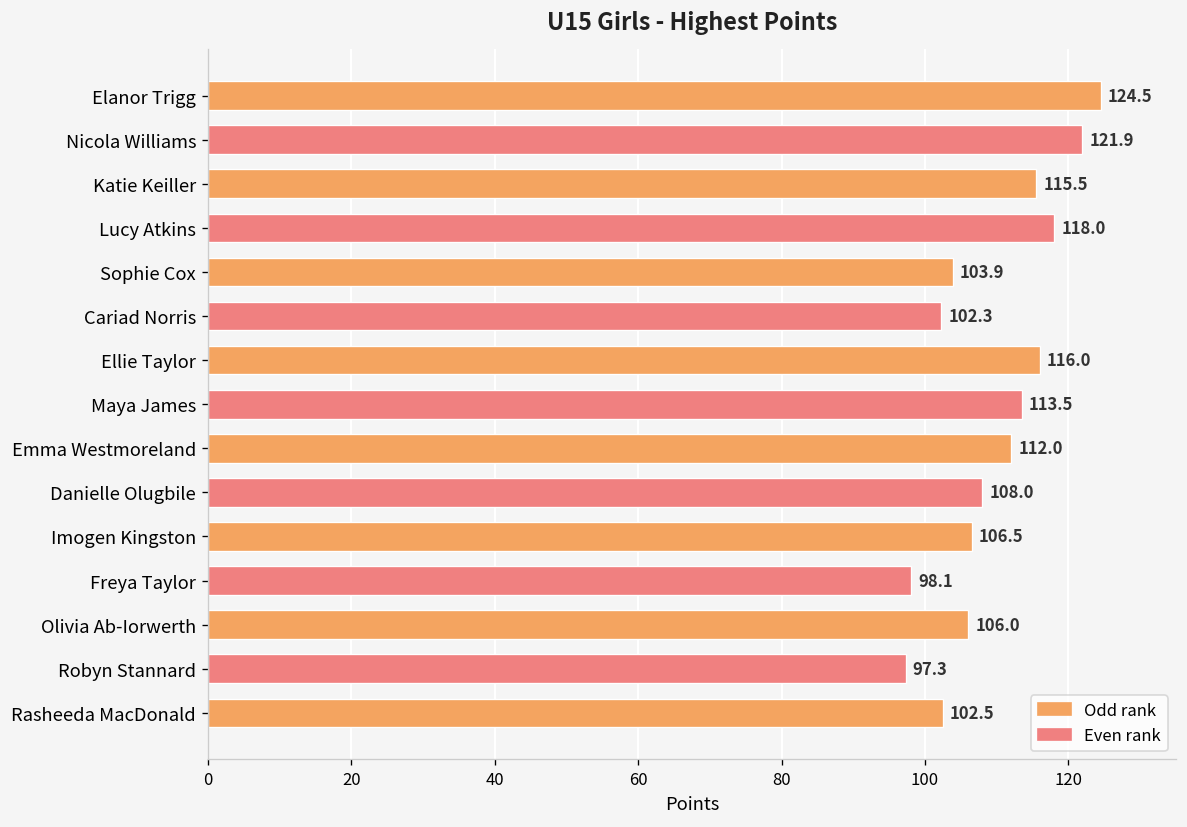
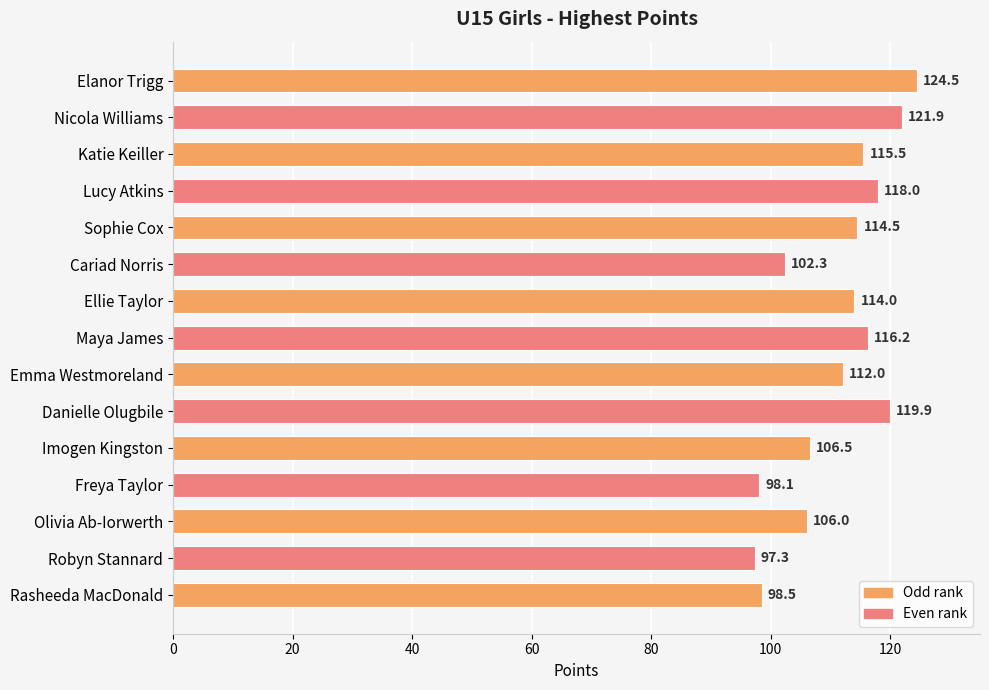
  {
    "Elanor Trigg": 124.5,
    "Nicola Williams": 121.9,
    "Katie Keiller": 115.5,
    "Lucy Atkins": 118.0,
-   "Sophie Cox": 103.9,
+   "Sophie Cox": 114.5,
    "Cariad Norris": 102.3,
-   "Ellie Taylor": 116.0,
-   "Maya James": 113.5,
+   "Ellie Taylor": 114.0,
+   "Maya James": 116.2,
    "Emma Westmoreland": 112.0,
-   "Danielle Olugbile": 108.0,
+   "Danielle Olugbile": 119.9,
    "Imogen Kingston": 106.5,
    "Freya Taylor": 98.1,
    "Olivia Ab-Iorwerth": 106.0,
    "Robyn Stannard": 97.3,
-   "Rasheeda MacDonald": 102.5
+   "Rasheeda MacDonald": 98.5
  }
